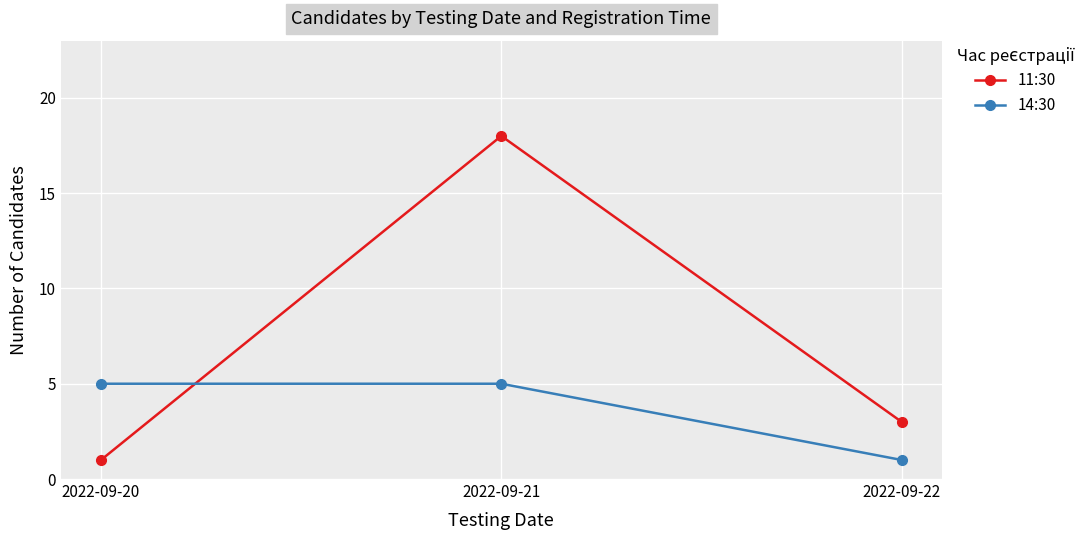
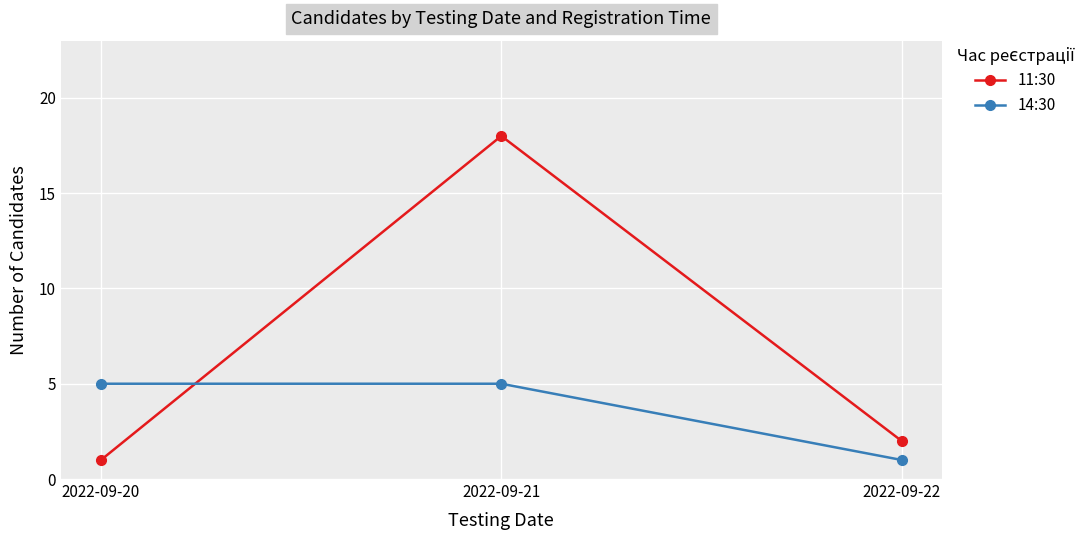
  {
    "11:30": {
      "2022-09-20": 1,
      "2022-09-21": 18,
-     "2022-09-22": 3
+     "2022-09-22": 2
    },
    "14:30": {
      "2022-09-20": 5,
      "2022-09-21": 5,
      "2022-09-22": 1
    }
  }
